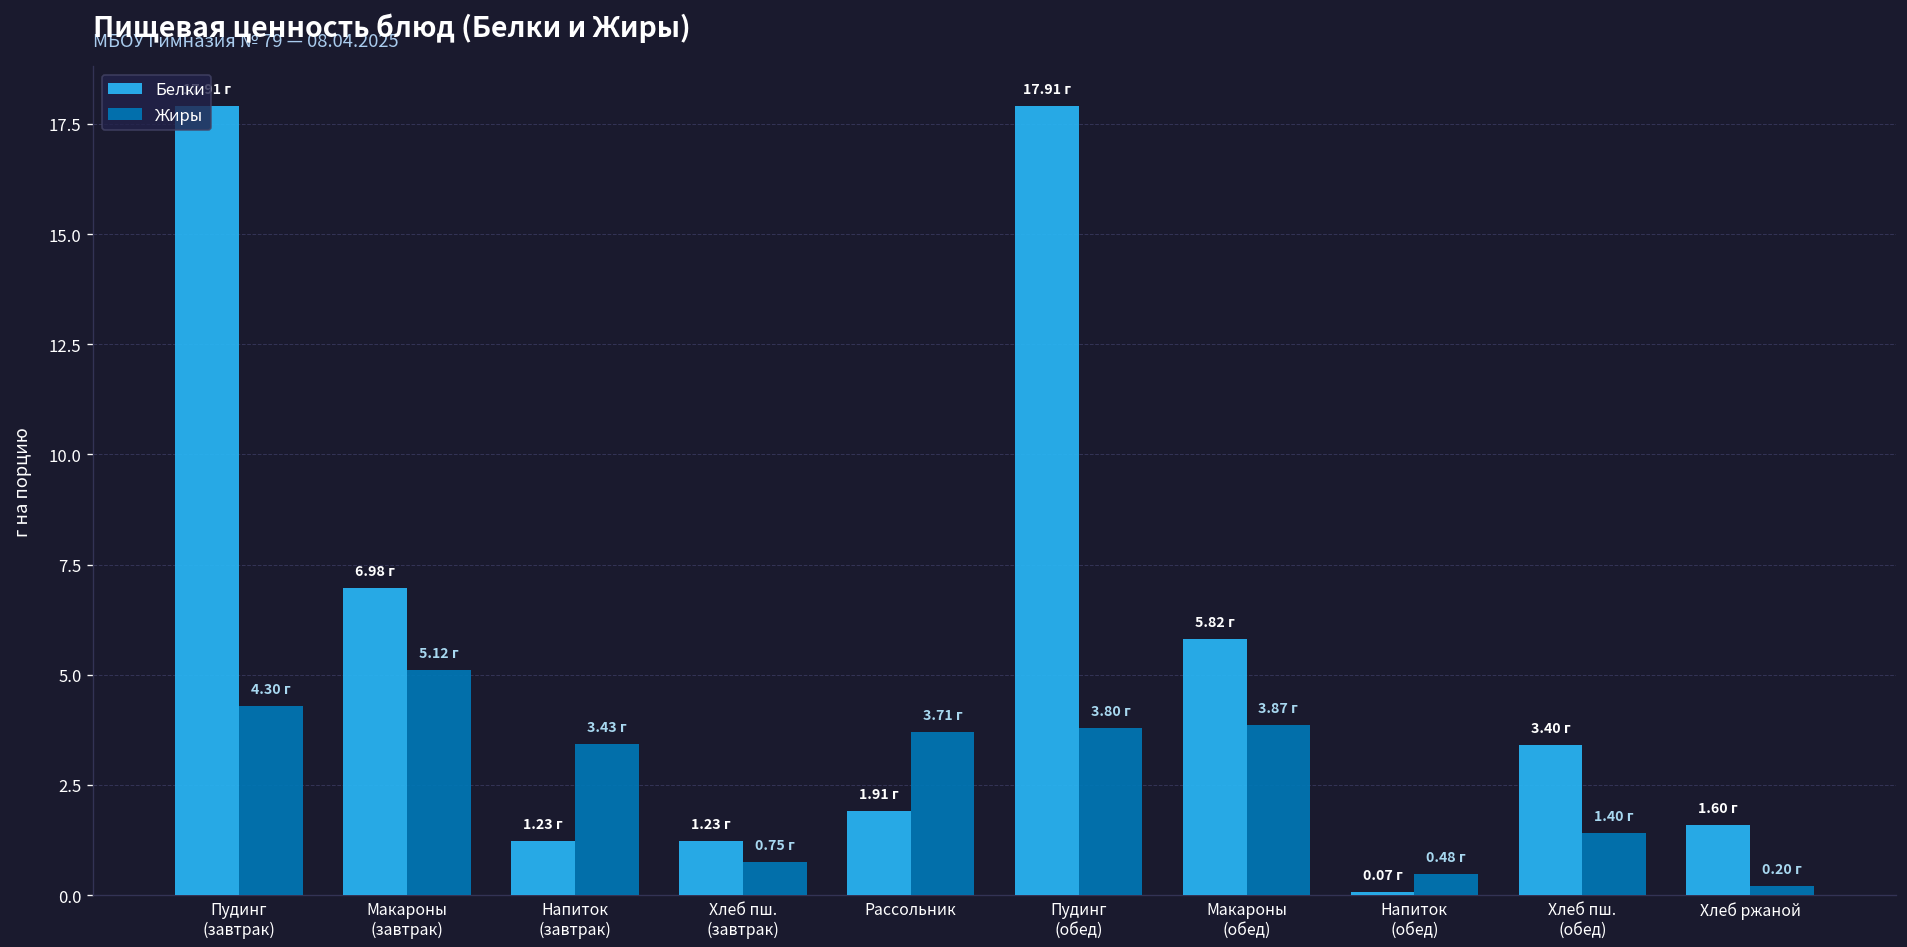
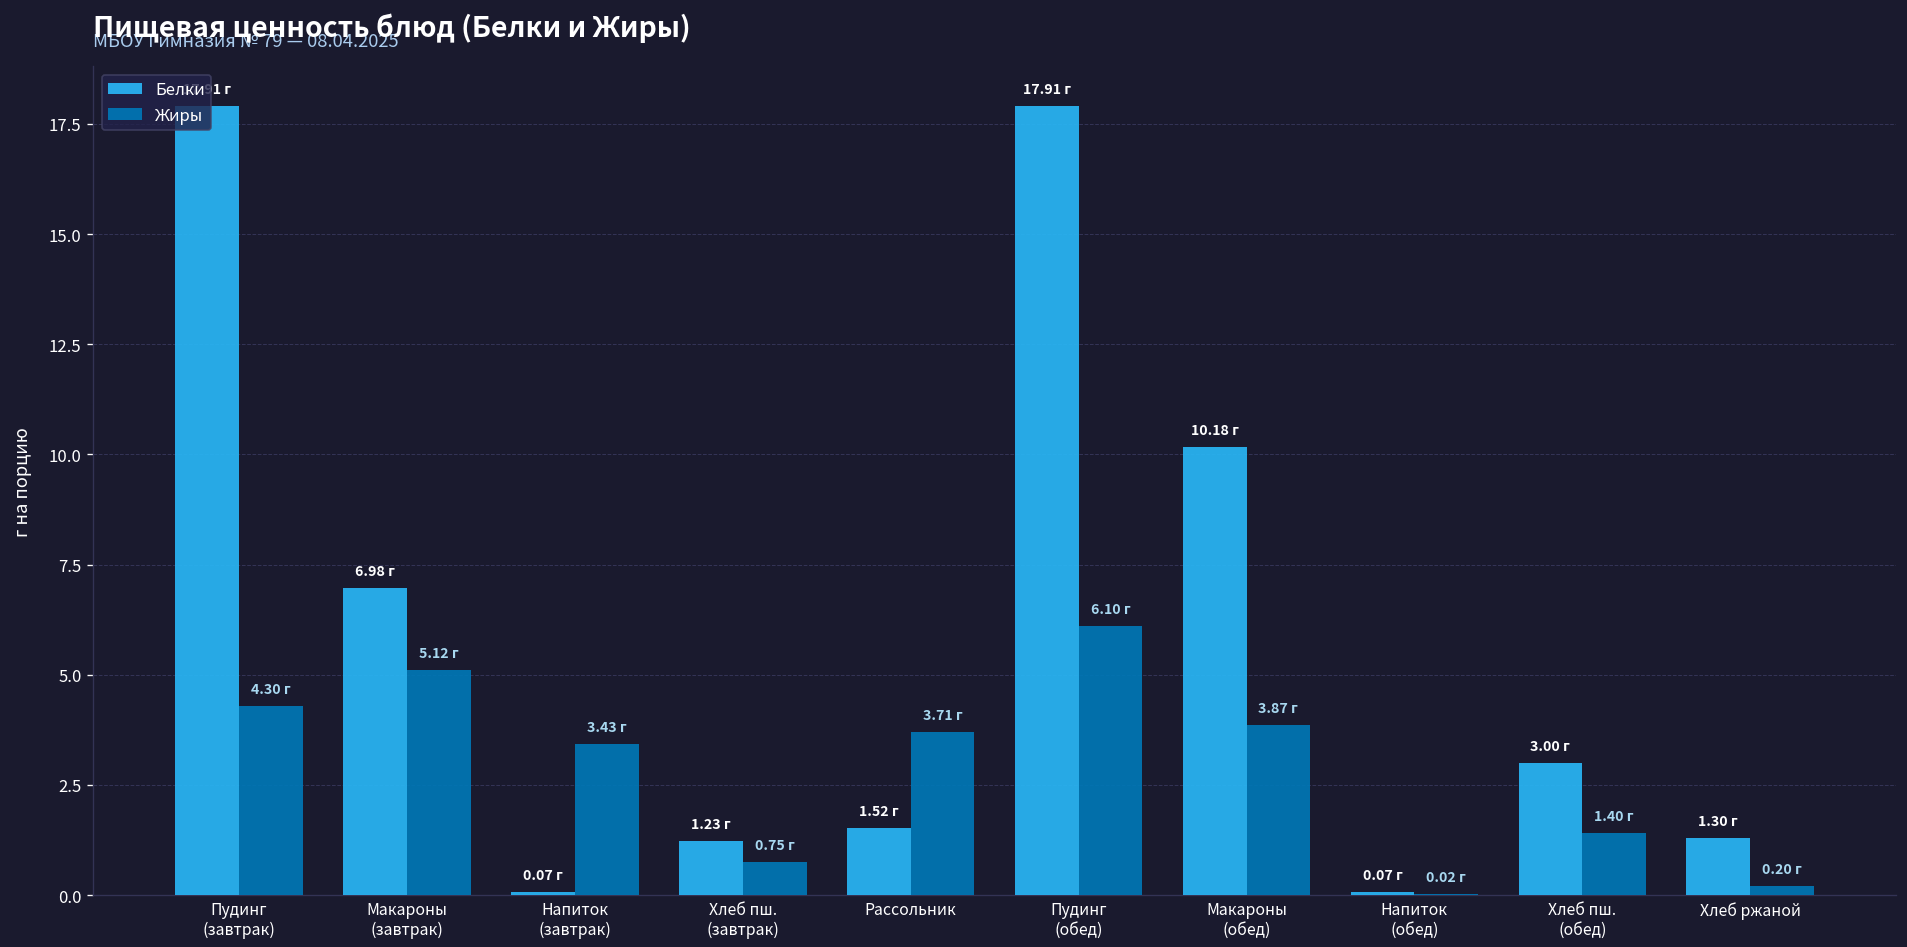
  {
    "Белки": {
      "Макароны (завтрак)": 6.98,
-     "Напиток (завтрак)": 1.23,
+     "Напиток (завтрак)": 0.07,
      "Хлеб пш. (завтрак)": 1.23,
-     "Рассольник": 1.91,
+     "Рассольник": 1.52,
      "Пудинг (обед)": 17.91,
-     "Макароны (обед)": 5.82,
+     "Макароны (обед)": 10.18,
      "Напиток (обед)": 0.07,
-     "Хлеб пш. (обед)": 3.40,
-     "Хлеб ржаной": 1.60
+     "Хлеб пш. (обед)": 3.00,
+     "Хлеб ржаной": 1.30
    },
    "Жиры": {
      "Пудинг (завтрак)": 4.30,
      "Макароны (завтрак)": 5.12,
      "Напиток (завтрак)": 3.43,
      "Хлеб пш. (завтрак)": 0.75,
      "Рассольник": 3.71,
-     "Пудинг (обед)": 3.80,
+     "Пудинг (обед)": 6.10,
      "Макароны (обед)": 3.87,
-     "Напиток (обед)": 0.48,
+     "Напиток (обед)": 0.02,
      "Хлеб пш. (обед)": 1.40,
      "Хлеб ржаной": 0.20
    }
  }
